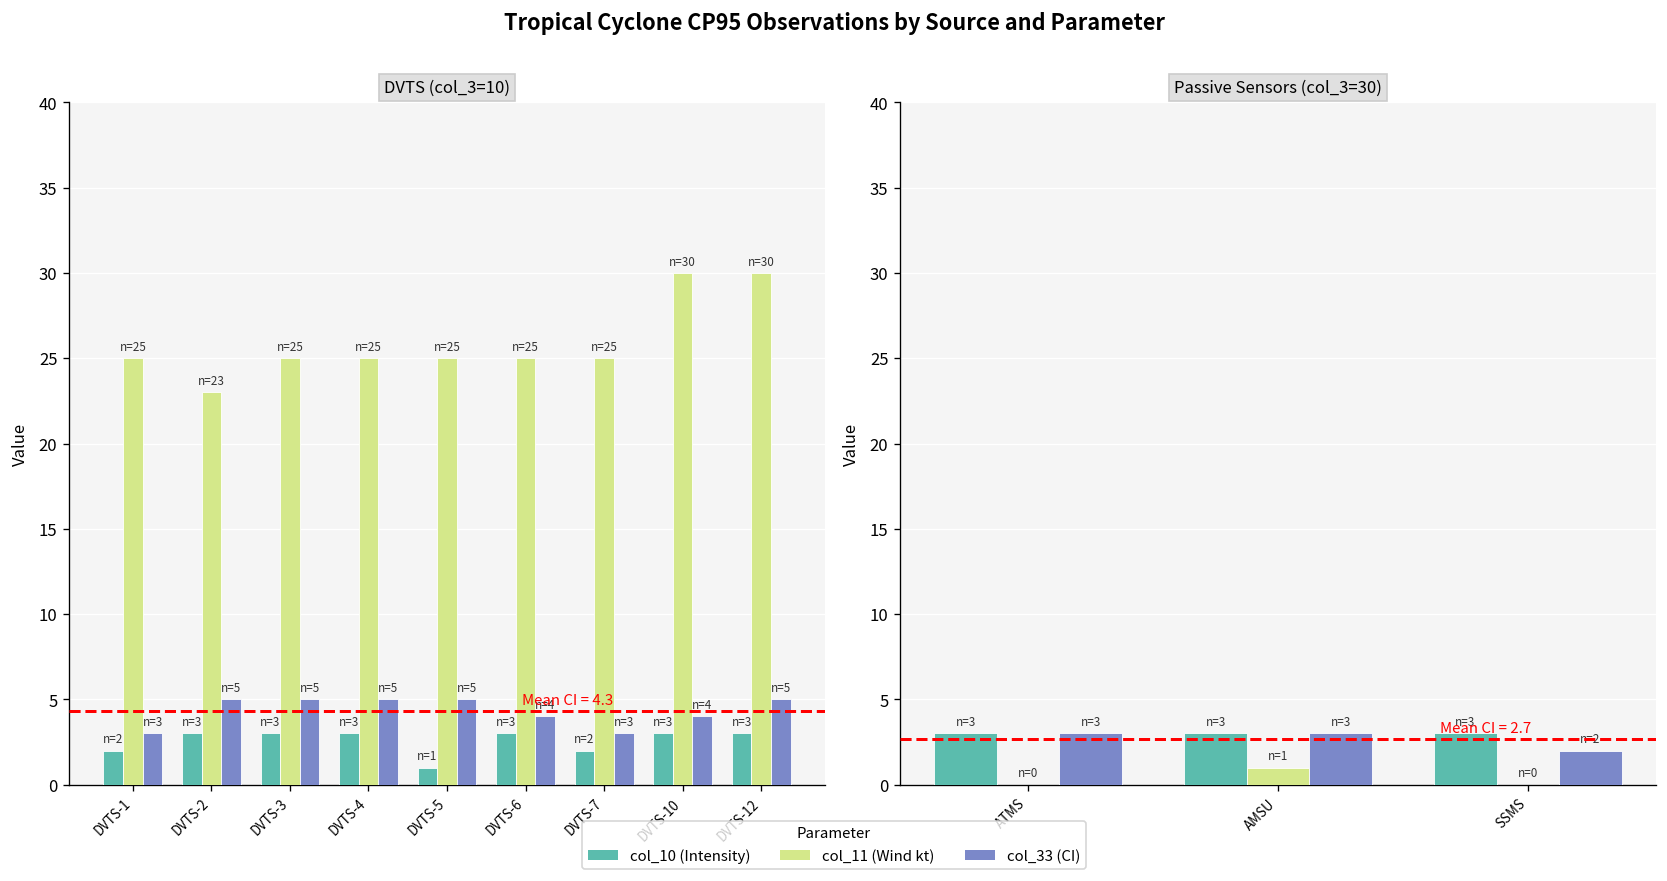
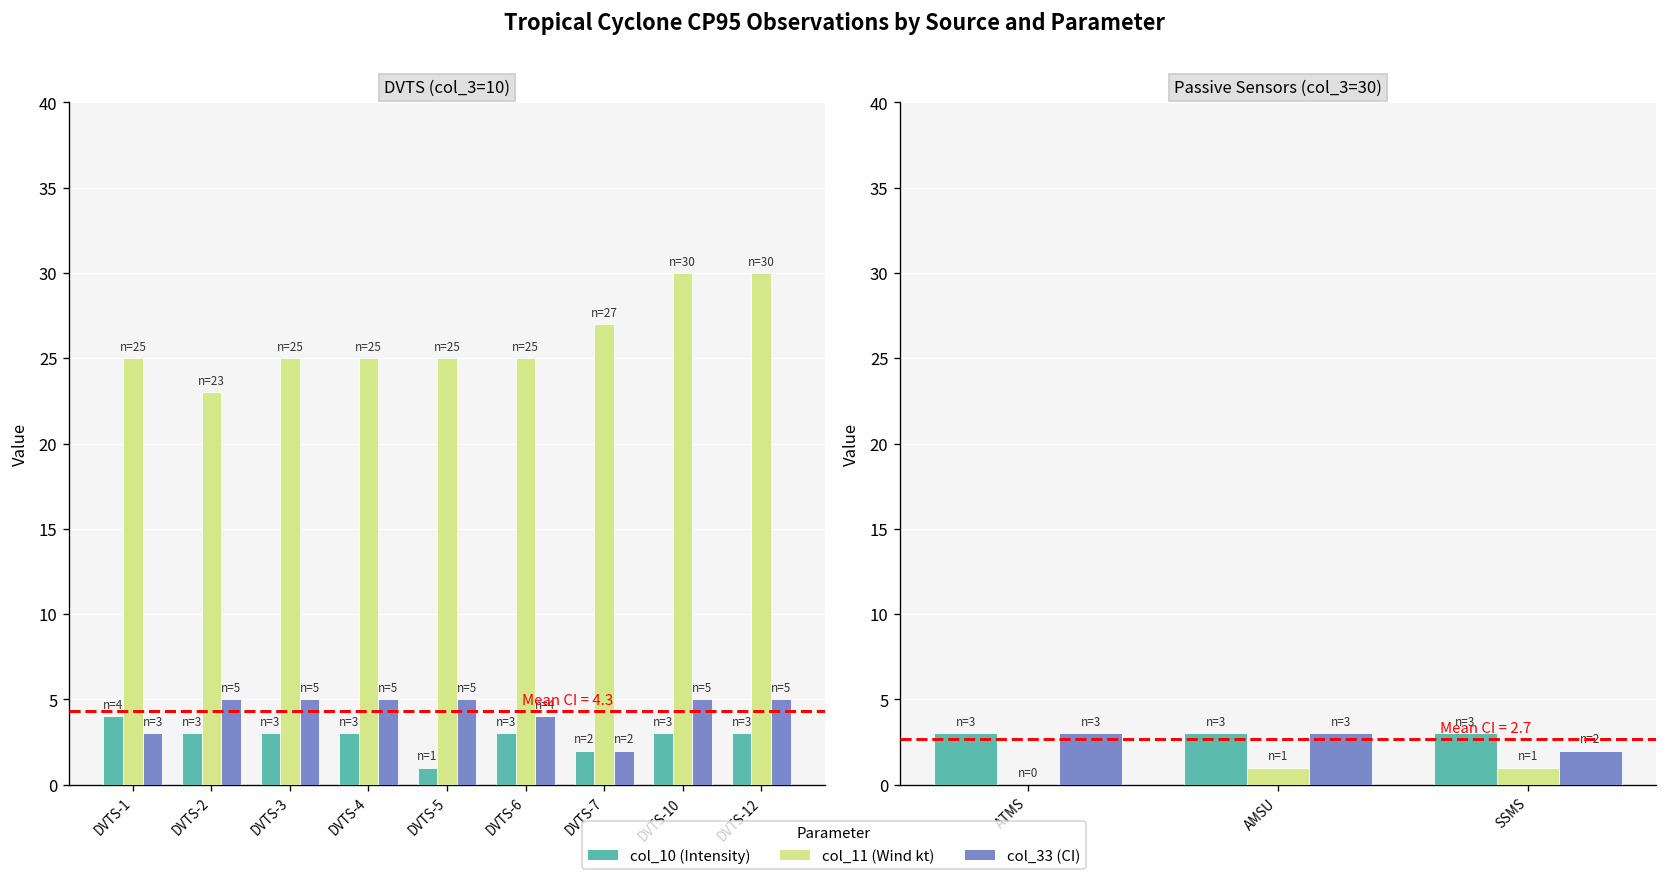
  {
    "DVTS (col_3=10)": {
      "col_10 (Intensity)": {
-       "DVTS-1": 2,
+       "DVTS-1": 4,
        "DVTS-2": 3,
        "DVTS-3": 3,
        "DVTS-4": 3,
        "DVTS-5": 1,
        "DVTS-6": 3,
        "DVTS-7": 2,
        "DVTS-10": 3,
        "DVTS-12": 3
      },
      "col_11 (Wind kt)": {
        "DVTS-1": 25,
        "DVTS-2": 23,
        "DVTS-3": 25,
        "DVTS-4": 25,
        "DVTS-5": 25,
        "DVTS-6": 25,
-       "DVTS-7": 25,
+       "DVTS-7": 27,
        "DVTS-10": 30,
        "DVTS-12": 30
      },
      "col_33 (CI)": {
        "DVTS-1": 3,
        "DVTS-2": 5,
        "DVTS-3": 5,
        "DVTS-4": 5,
        "DVTS-5": 5,
-       "DVTS-7": 3,
-       "DVTS-10": 4,
+       "DVTS-7": 2,
+       "DVTS-10": 5,
        "DVTS-12": 5
      }
    },
    "Passive Sensors (col_3=30)": {
      "col_10 (Intensity)": {
        "ATMS": 3,
        "AMSU": 3
      },
      "col_11 (Wind kt)": {
        "ATMS": 0,
        "AMSU": 1,
-       "SSMS": 0
+       "SSMS": 1
      },
      "col_33 (CI)": {
        "ATMS": 3,
        "AMSU": 3,
        "SSMS": 2
      }
    }
  }
